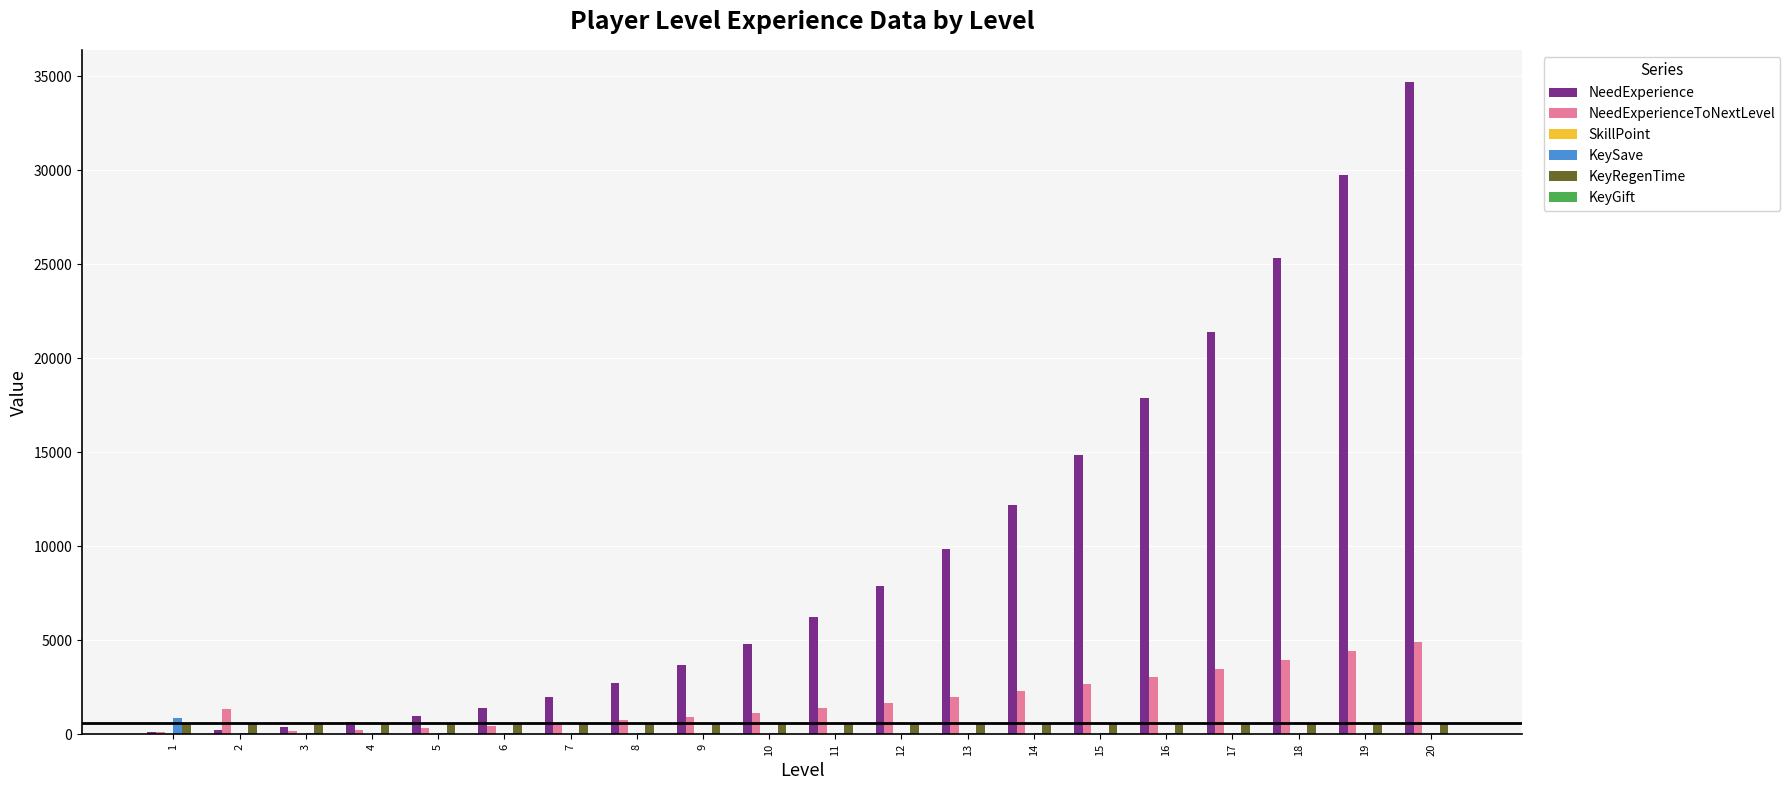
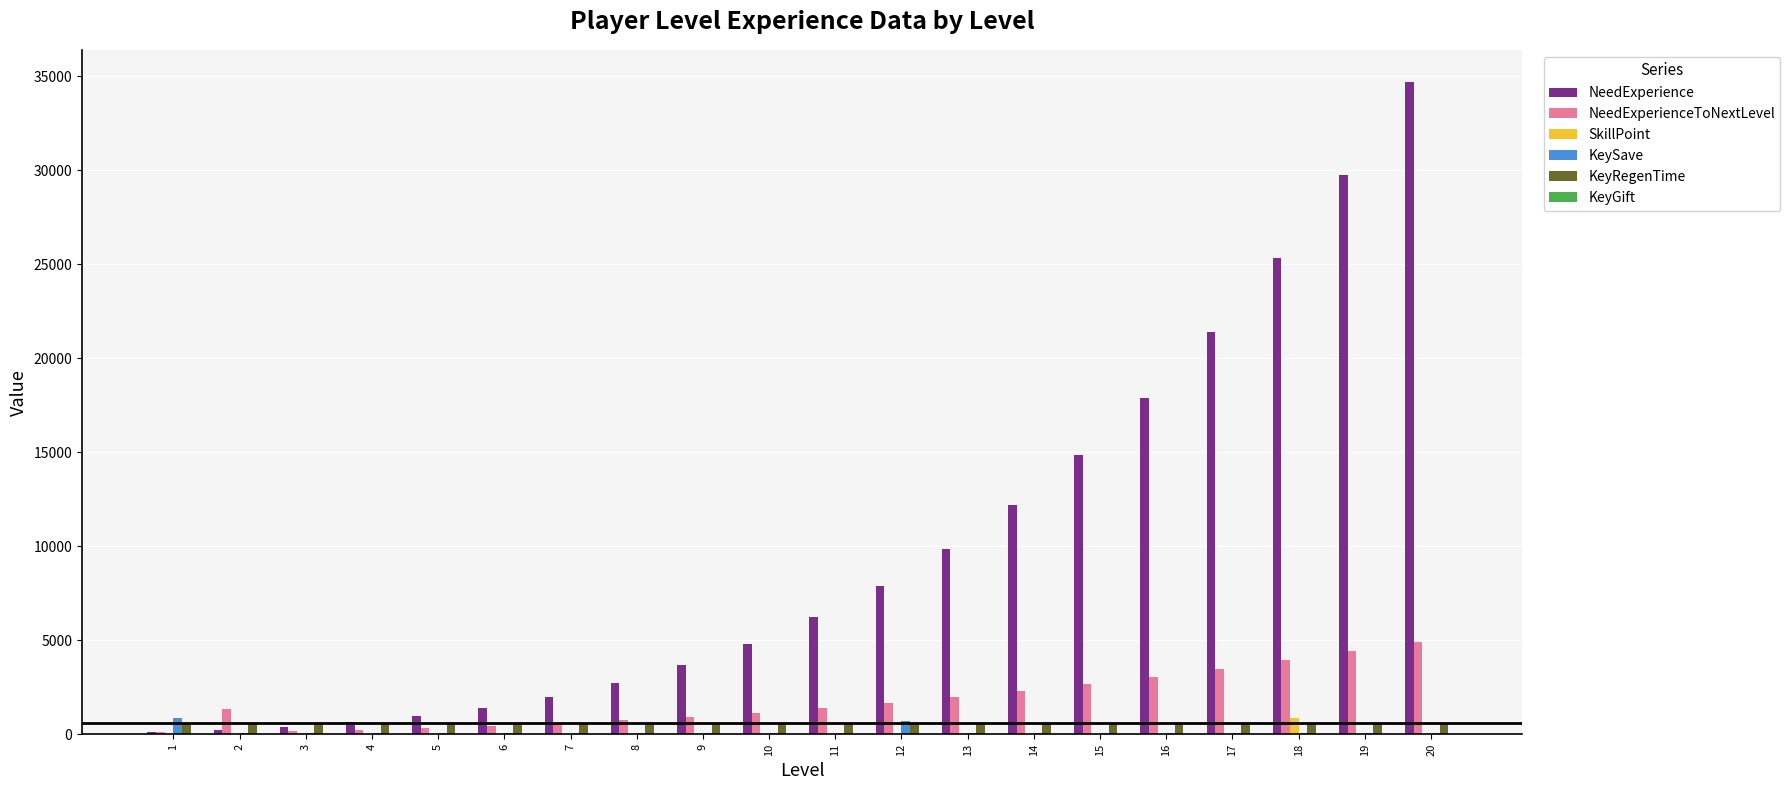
  {
    "NeedExperience": {
      "2": 200,
      "3": 400,
      "4": 700,
      "5": 1000,
      "6": 1400,
      "7": 2000,
      "8": 2700,
      "9": 3700,
      "10": 4800,
      "11": 6200,
      "12": 7900,
      "13": 9900,
      "14": 12200,
      "15": 14800,
      "16": 17900,
      "17": 21400,
      "18": 25300,
      "19": 29700,
      "20": 34700
    },
    "NeedExperienceToNextLevel": {
      "2": 1400,
      "3": 200,
      "4": 200,
      "5": 300,
      "6": 400,
      "7": 600,
      "8": 700,
      "9": 900,
      "10": 1200,
      "11": 1400,
      "12": 1700,
      "13": 2000,
      "14": 2300,
      "15": 2700,
      "16": 3100,
      "17": 3500,
      "18": 3900,
      "19": 4400,
      "20": 4900
    },
    "SkillPoint": {
      "1": 0,
      "3": 0,
      "5": 0,
      "7": 0,
      "9": 0,
      "11": 0,
      "13": 0,
      "15": 0,
      "17": 0,
-     "18": 0,
+     "18": 900,
      "19": 0
    },
    "KeySave": {
      "1": 900,
-     "12": 100
+     "12": 700
    },
    "KeyRegenTime": {
      "1": 600,
      "2": 600,
      "3": 600,
      "4": 600,
      "5": 600,
      "6": 600,
      "7": 600,
      "8": 600,
      "9": 600,
      "10": 600,
      "11": 600,
      "12": 600,
      "13": 600,
      "14": 600,
      "15": 600,
      "16": 600,
      "17": 600,
      "18": 600,
      "19": 600,
      "20": 600
    }
  }
